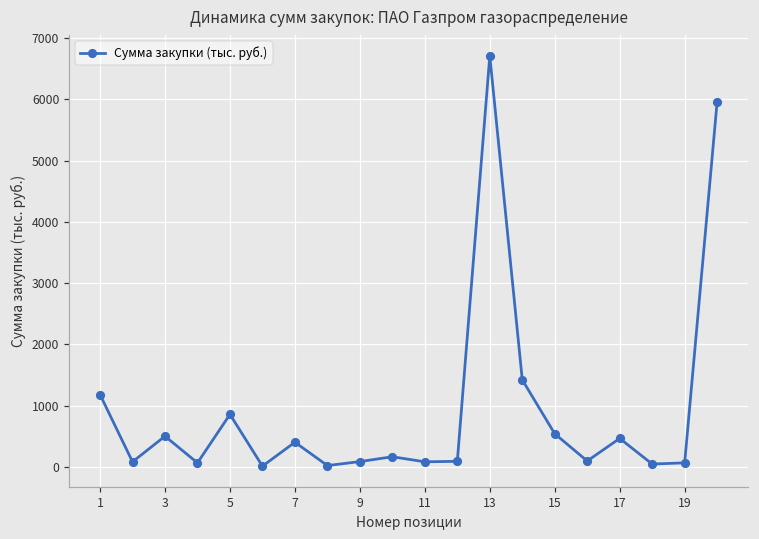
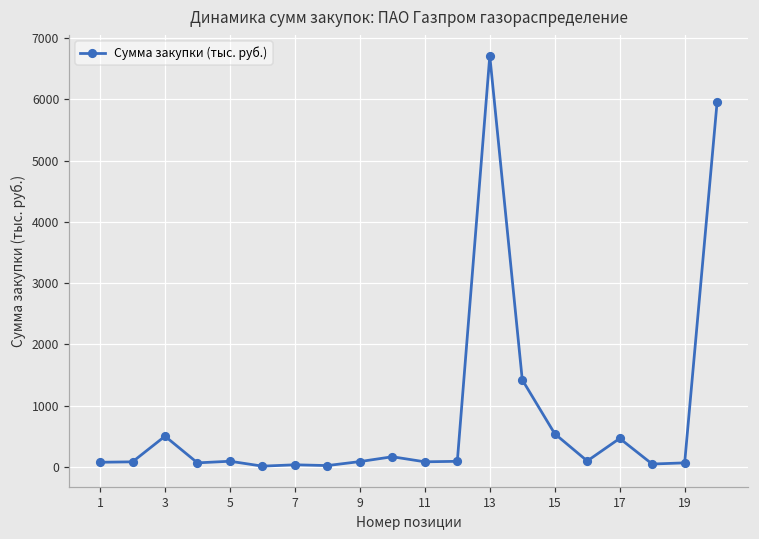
  {
-   "1": 1200,
+   "1": 100,
    "3": 500,
-   "5": 900,
-   "7": 400,
+   "5": 100,
+   "7": 0,
    "9": 100,
    "11": 100,
    "13": 6700,
    "15": 500,
    "17": 500,
    "19": 100
  }
